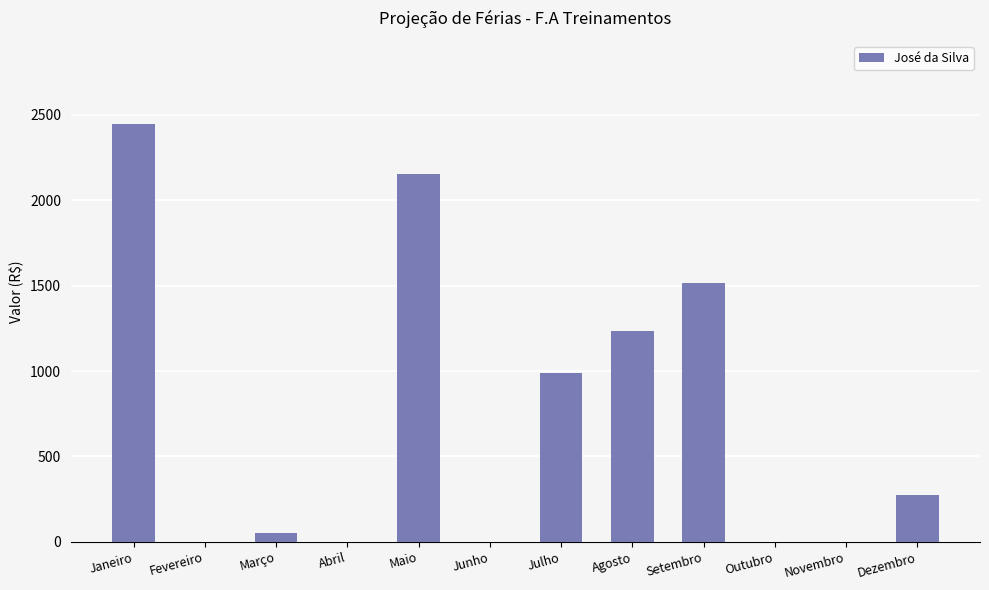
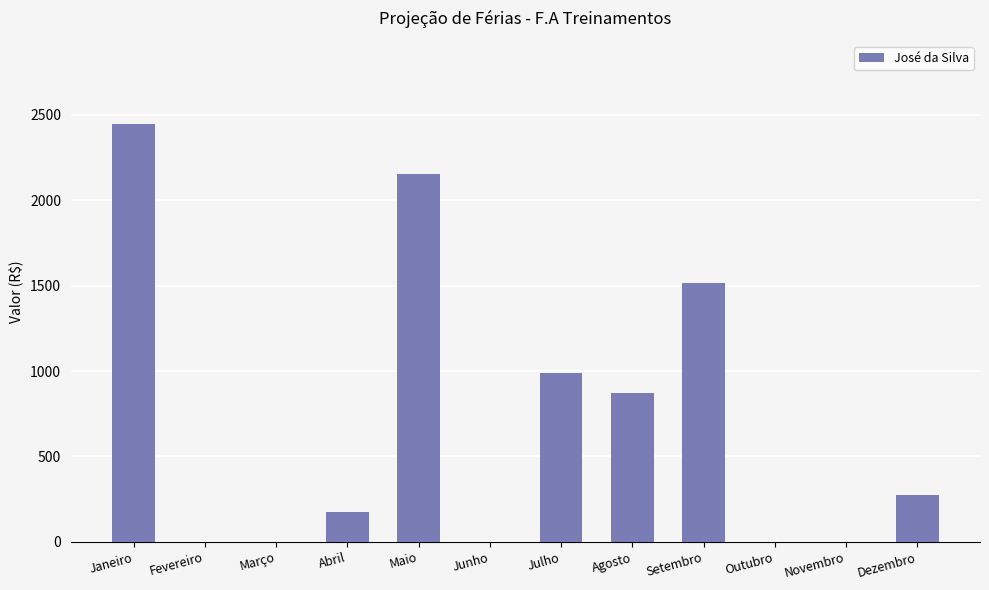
  {
    "Janeiro": 2440,
    "Fevereiro": 0,
-   "Março": 50,
-   "Abril": 0,
+   "Março": 0,
+   "Abril": 180,
    "Maio": 2150,
    "Junho": 0,
    "Julho": 990,
-   "Agosto": 1230,
+   "Agosto": 870,
    "Setembro": 1520,
    "Outubro": 0,
    "Novembro": 0,
    "Dezembro": 280
  }
